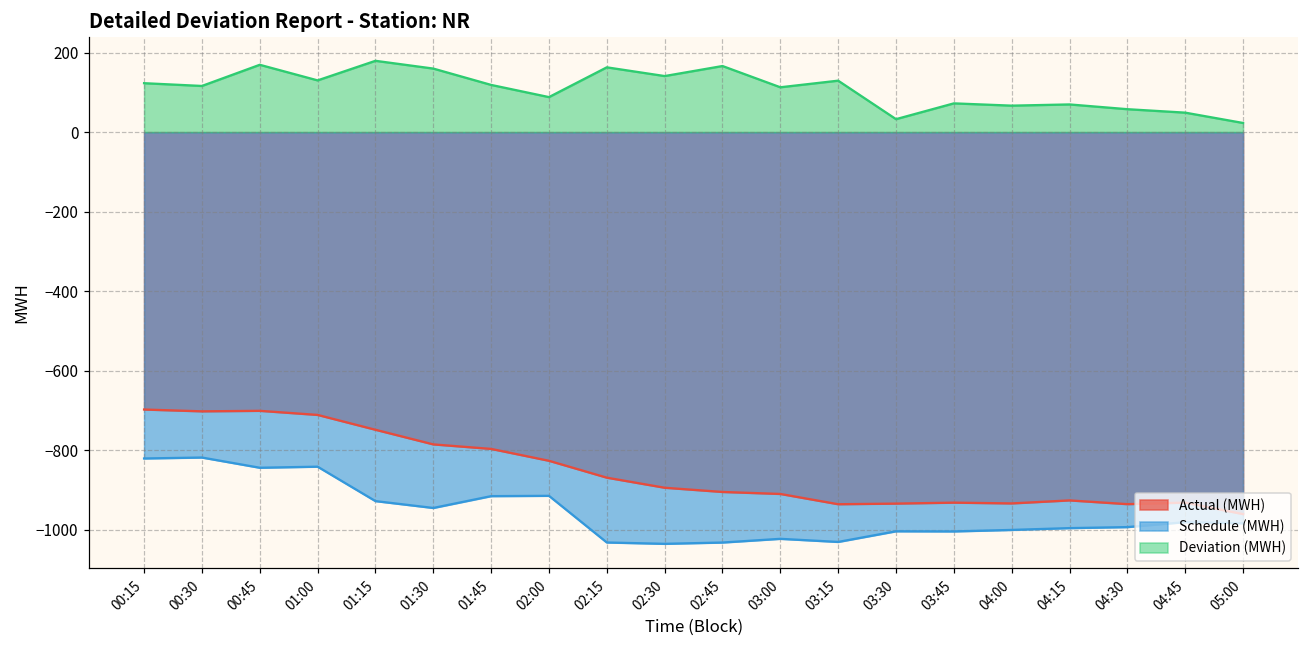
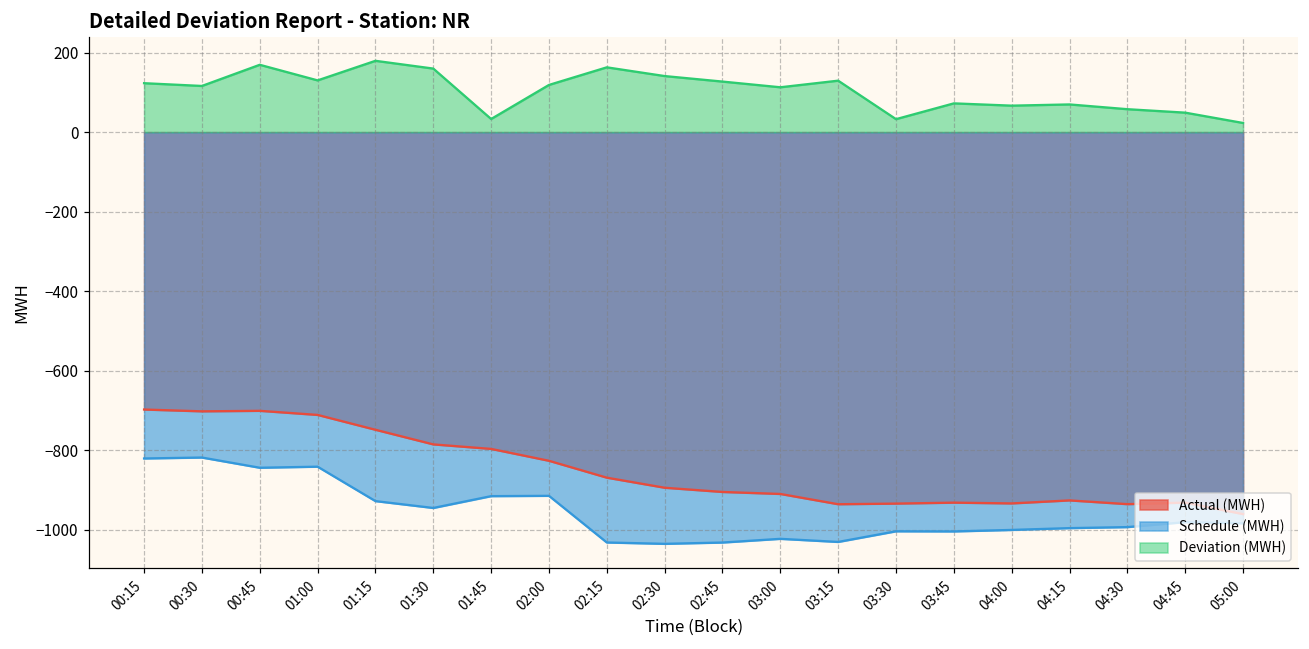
  {
    "Deviation (MWH)": {
      "00:15": 120,
      "00:30": 120,
      "00:45": 170,
      "01:00": 130,
      "01:15": 180,
      "01:30": 160,
-     "01:45": 120,
-     "02:00": 90,
+     "01:45": 30,
+     "02:00": 120,
      "02:15": 160,
      "02:30": 140,
-     "02:45": 170,
+     "02:45": 130,
      "03:00": 110,
      "03:15": 130,
      "03:30": 30,
      "03:45": 70,
      "04:00": 70,
      "04:15": 70,
      "04:30": 60,
      "04:45": 50,
      "05:00": 20
    }
  }
